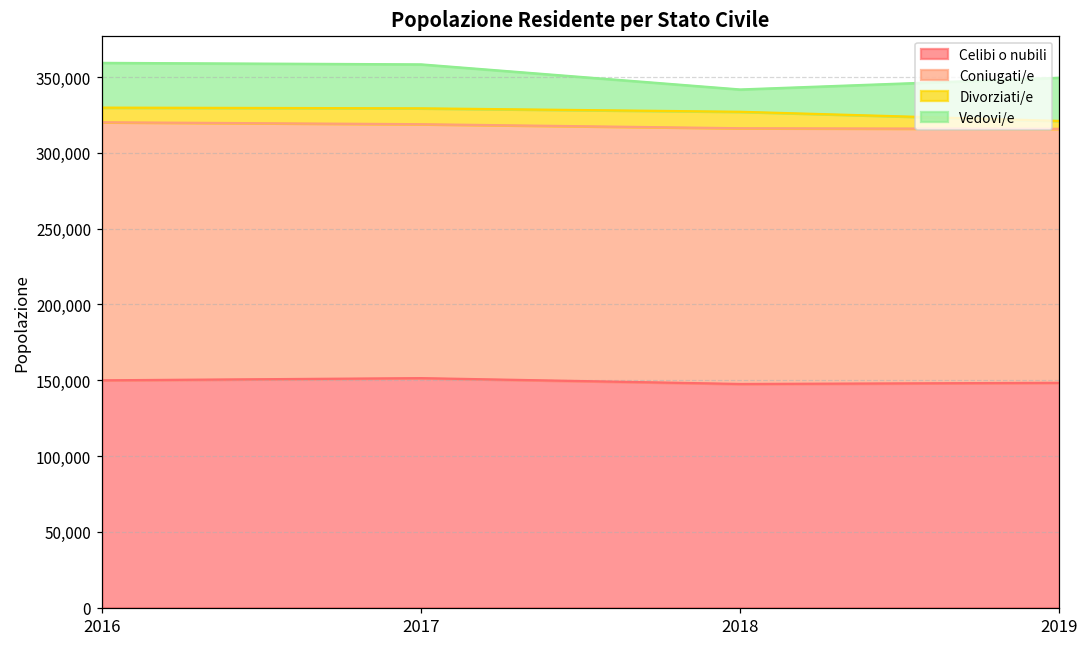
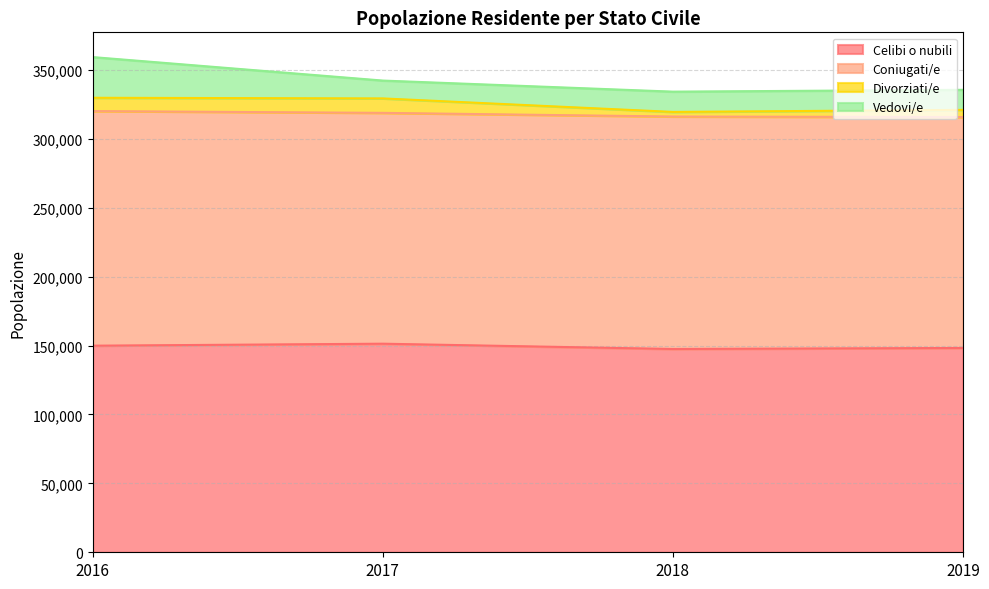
  {
    "Divorziati/e": {
      "2016": "10,000",
      "2017": "10,000",
-     "2018": "11,000",
+     "2018": "3,000",
      "2019": "5,000"
    },
    "Vedovi/e": {
      "2016": "30,000",
-     "2017": "29,000",
+     "2017": "13,000",
      "2018": "15,000",
-     "2019": "28,000"
+     "2019": "15,000"
    }
  }
